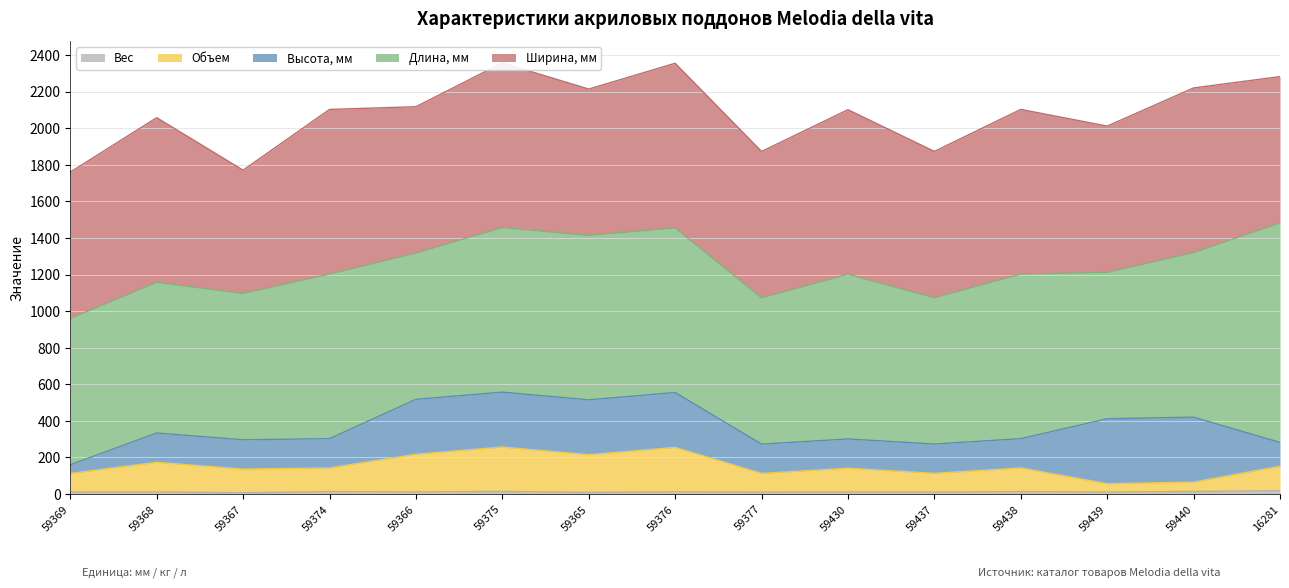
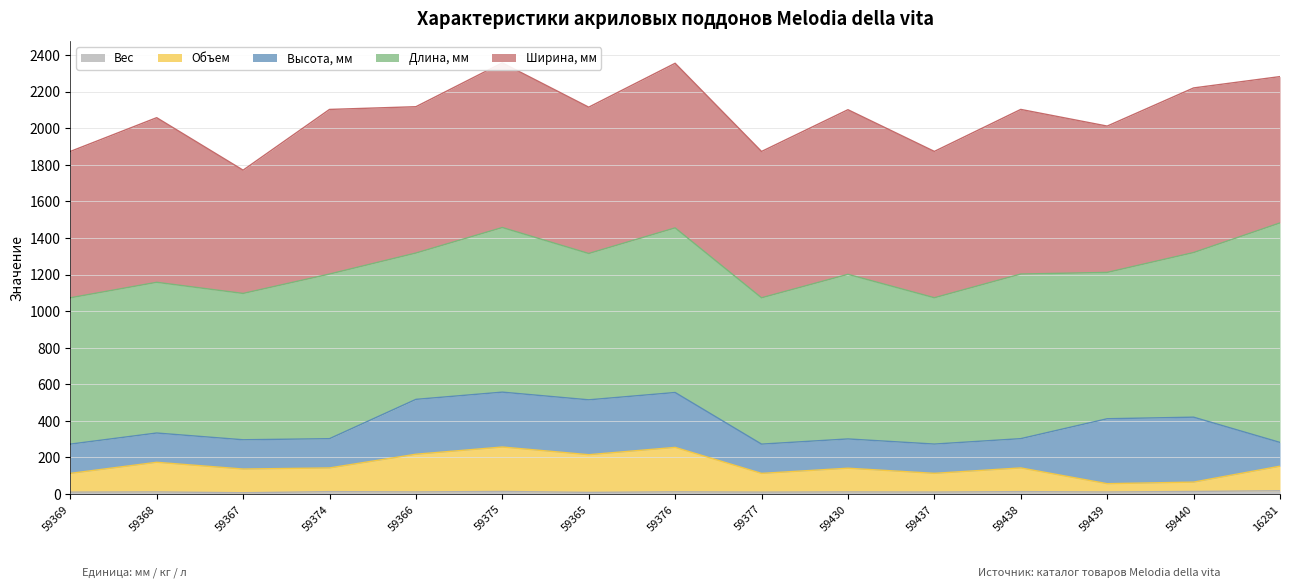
  {
    "Вес": {
      "59369": 10,
      "59368": 10,
      "59367": 10,
      "59374": 10,
      "59366": 10,
      "59375": 10,
      "59365": 10,
      "59376": 10,
      "59377": 10,
      "59430": 10,
      "59437": 10,
      "59438": 10,
      "59439": 10,
      "59440": 10,
      "16281": 20
    },
    "Объем": {
      "59369": 100,
      "59368": 160,
      "59367": 130,
      "59374": 130,
      "59366": 210,
      "59375": 240,
      "59365": 210,
      "59376": 240,
      "59377": 100,
      "59430": 130,
      "59437": 100,
      "59438": 130,
      "59439": 50,
      "59440": 50,
      "16281": 130
    },
    "Высота, мм": {
-     "59369": 50,
+     "59369": 160,
      "59368": 160,
      "59367": 160,
      "59374": 160,
      "59366": 300,
      "59375": 300,
      "59365": 300,
      "59376": 300,
      "59377": 160,
      "59430": 160,
      "59437": 160,
      "59438": 160,
      "59439": 360,
      "59440": 360,
      "16281": 130
    },
    "Длина, мм": {
      "59369": 800,
      "59368": 820,
      "59367": 800,
      "59374": 900,
      "59366": 800,
      "59375": 900,
-     "59365": 900,
+     "59365": 800,
      "59376": 900,
      "59377": 800,
      "59430": 900,
      "59437": 800,
      "59438": 900,
      "59439": 800,
      "59440": 900,
      "16281": 1200
    },
    "Ширина, мм": {
      "59369": 800,
      "59368": 900,
      "59367": 670,
      "59374": 900,
      "59366": 800,
      "59365": 800,
      "59376": 900,
      "59377": 800,
      "59430": 900,
      "59437": 800,
      "59438": 900,
      "59439": 800,
      "59440": 900,
      "16281": 800
    }
  }
